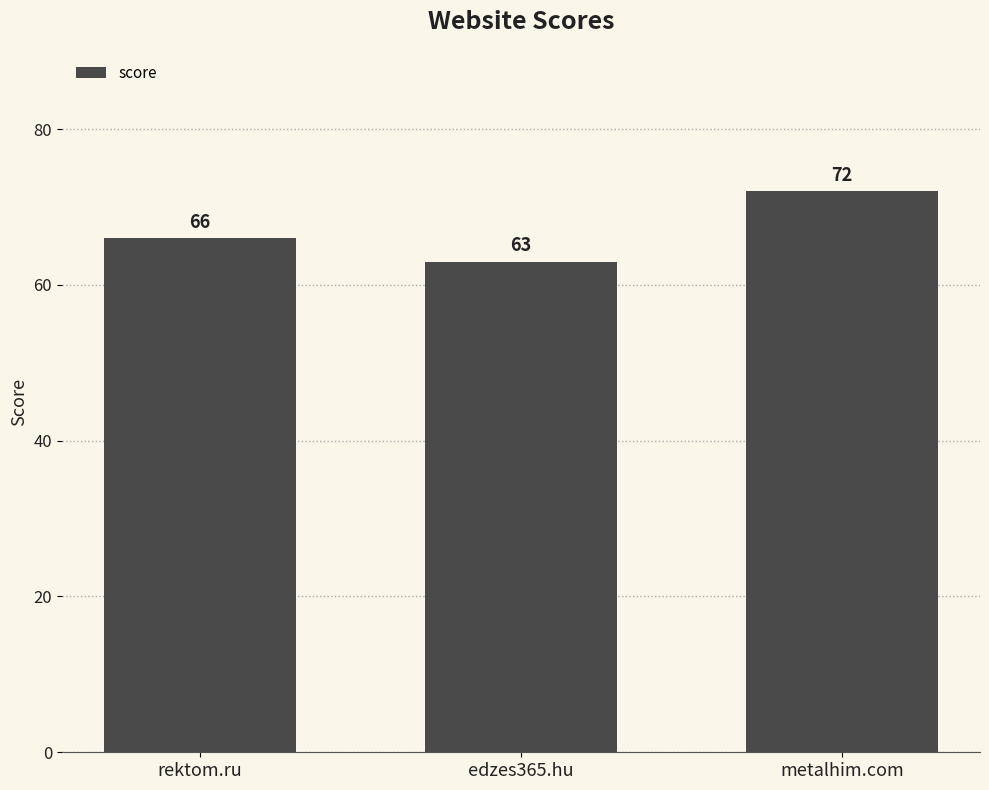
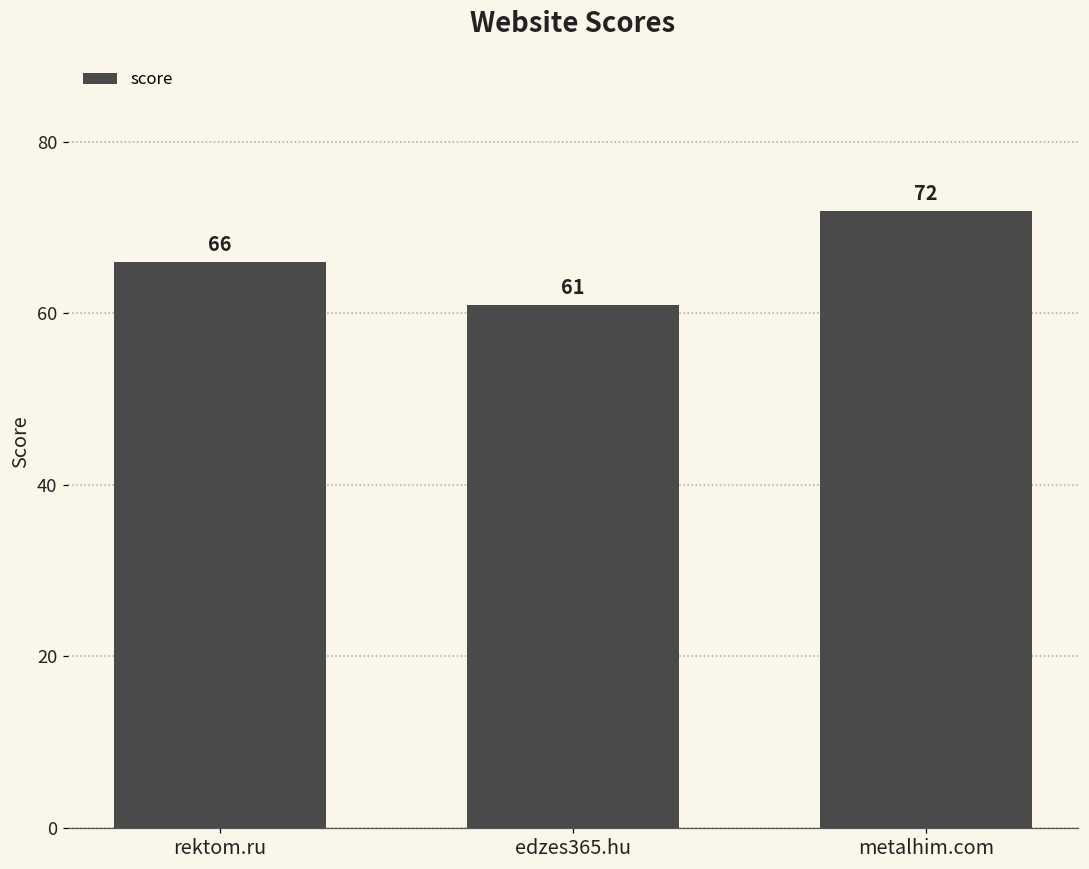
  {
    "rektom.ru": 66,
-   "edzes365.hu": 63,
+   "edzes365.hu": 61,
    "metalhim.com": 72
  }
